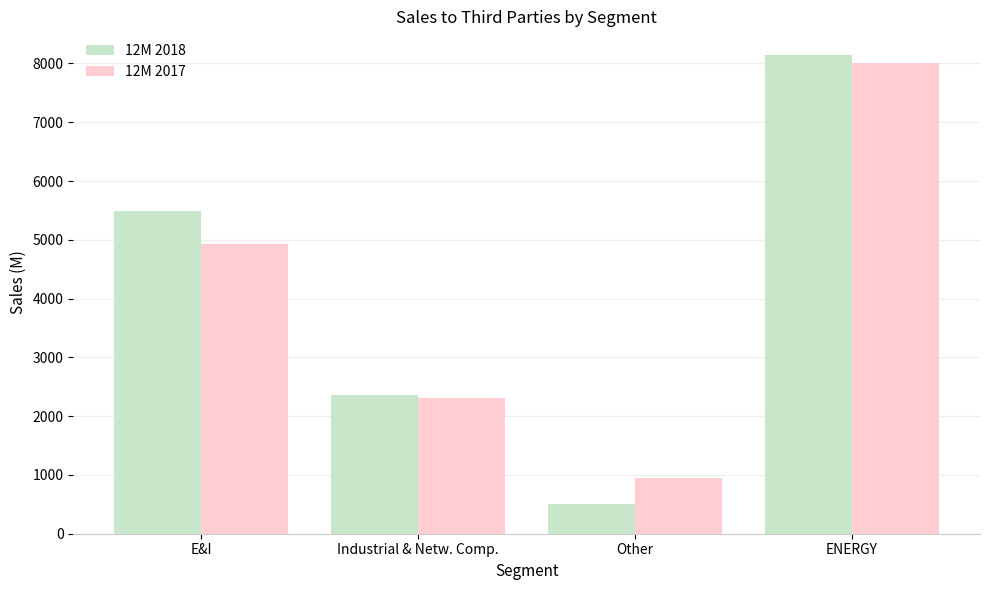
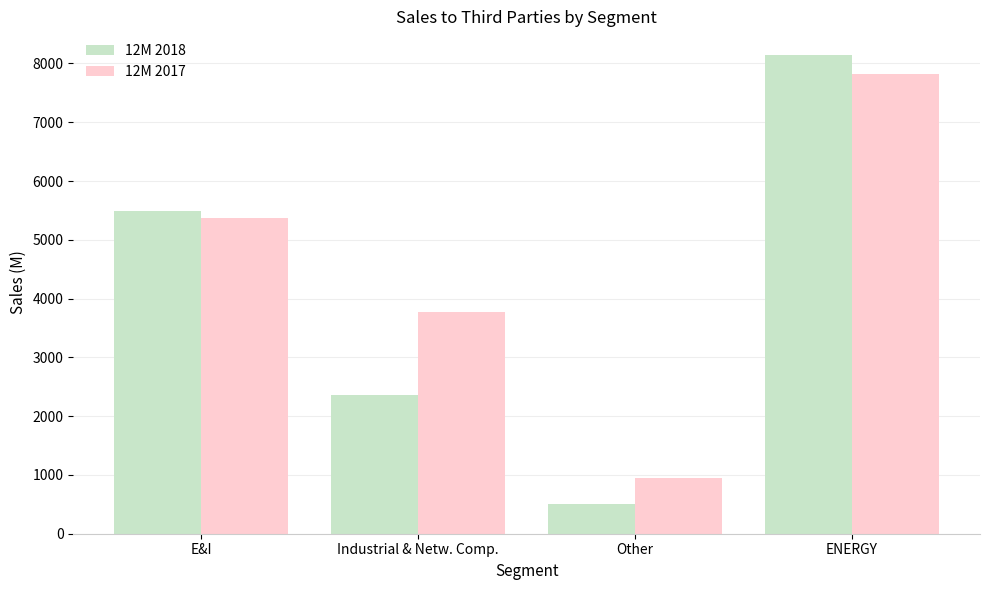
  {
    "12M 2018": {
      "E&I": 5500,
      "Industrial & Netw. Comp.": 2400,
      "Other": 500,
      "ENERGY": 8100
    },
    "12M 2017": {
-     "E&I": 4900,
-     "Industrial & Netw. Comp.": 2300,
+     "E&I": 5400,
+     "Industrial & Netw. Comp.": 3800,
      "Other": 900,
-     "ENERGY": 8000
+     "ENERGY": 7800
    }
  }
